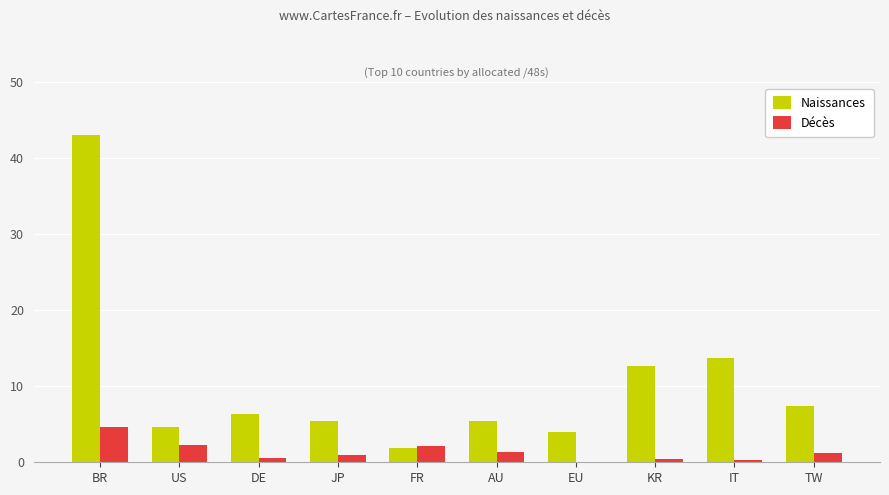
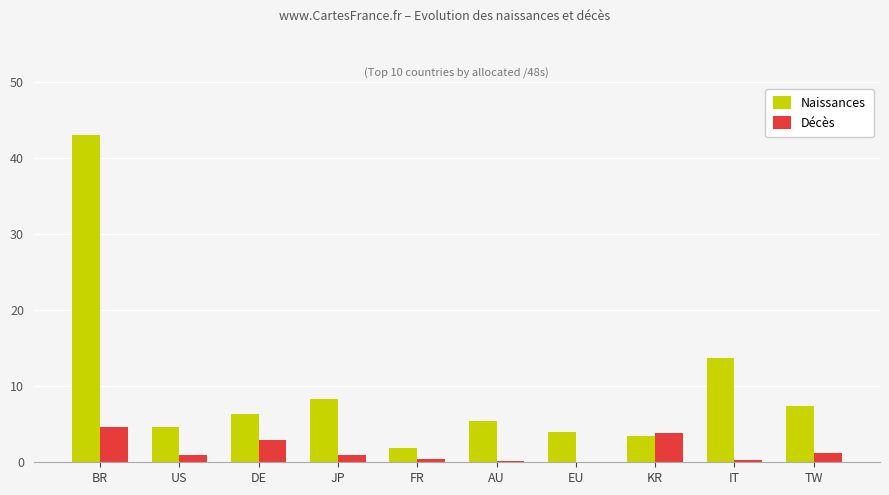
  {
    "Naissances": {
      "BR": 43,
      "US": 5,
      "DE": 6,
-     "JP": 5,
+     "JP": 8,
      "FR": 2,
      "AU": 5,
      "EU": 4,
-     "KR": 13,
+     "KR": 3,
      "IT": 14,
      "TW": 7
    },
    "Décès": {
      "BR": 5,
-     "US": 2,
-     "DE": 1,
+     "US": 1,
+     "DE": 3,
      "JP": 1,
-     "FR": 2,
-     "AU": 1,
+     "FR": 0,
+     "AU": 0,
      "EU": 0,
-     "KR": 0,
+     "KR": 4,
      "TW": 1
    }
  }
